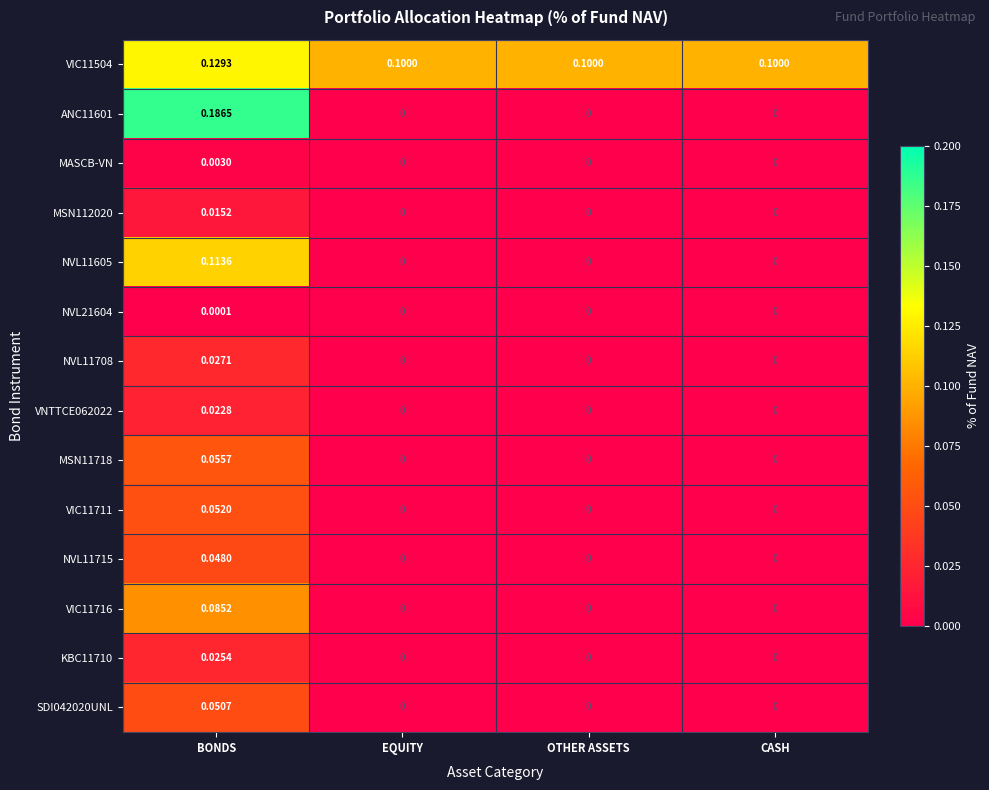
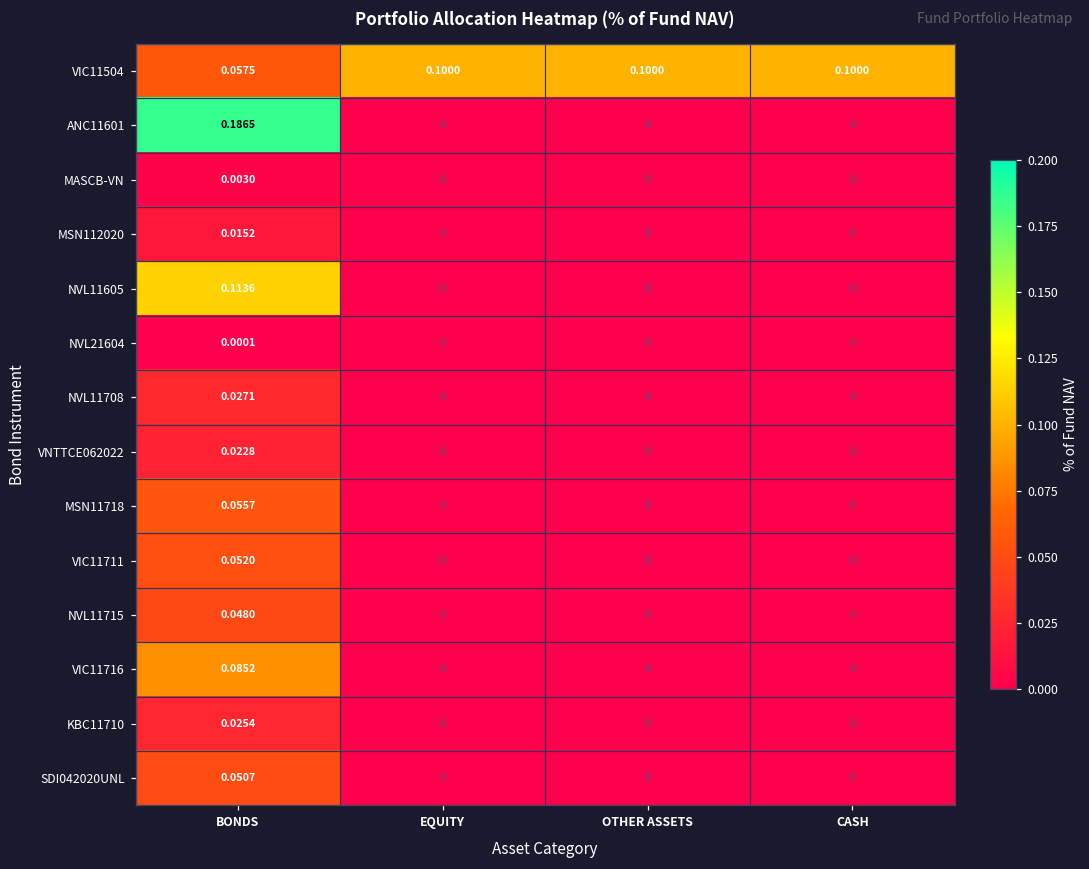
  {
    "VIC11504": {
-     "BONDS": 0.1293,
+     "BONDS": 0.0575,
      "EQUITY": 0.1000,
      "OTHER ASSETS": 0.1000,
      "CASH": 0.1000
    },
    "ANC11601": {
      "BONDS": 0.1865,
      "EQUITY": 0,
      "OTHER ASSETS": 0,
      "CASH": 0
    },
    "MASCB-VN": {
      "BONDS": 0.0030,
      "EQUITY": 0,
      "OTHER ASSETS": 0,
      "CASH": 0
    },
    "MSN112020": {
      "BONDS": 0.0152,
      "EQUITY": 0,
      "OTHER ASSETS": 0,
      "CASH": 0
    },
    "NVL11605": {
      "BONDS": 0.1136,
      "EQUITY": 0,
      "OTHER ASSETS": 0,
      "CASH": 0
    },
    "NVL21604": {
      "BONDS": 0.0001,
      "EQUITY": 0,
      "OTHER ASSETS": 0,
      "CASH": 0
    },
    "NVL11708": {
      "BONDS": 0.0271,
      "EQUITY": 0,
      "OTHER ASSETS": 0,
      "CASH": 0
    },
    "VNTTCE062022": {
      "BONDS": 0.0228,
      "EQUITY": 0,
      "OTHER ASSETS": 0,
      "CASH": 0
    },
    "MSN11718": {
      "BONDS": 0.0557,
      "EQUITY": 0,
      "OTHER ASSETS": 0,
      "CASH": 0
    },
    "VIC11711": {
      "BONDS": 0.0520,
      "EQUITY": 0,
      "OTHER ASSETS": 0,
      "CASH": 0
    },
    "NVL11715": {
      "BONDS": 0.0480,
      "EQUITY": 0,
      "OTHER ASSETS": 0,
      "CASH": 0
    },
    "VIC11716": {
      "BONDS": 0.0852,
      "EQUITY": 0,
      "OTHER ASSETS": 0,
      "CASH": 0
    },
    "KBC11710": {
      "BONDS": 0.0254,
      "EQUITY": 0,
      "OTHER ASSETS": 0,
      "CASH": 0
    },
    "SDI042020UNL": {
      "BONDS": 0.0507,
      "EQUITY": 0,
      "OTHER ASSETS": 0,
      "CASH": 0
    }
  }
